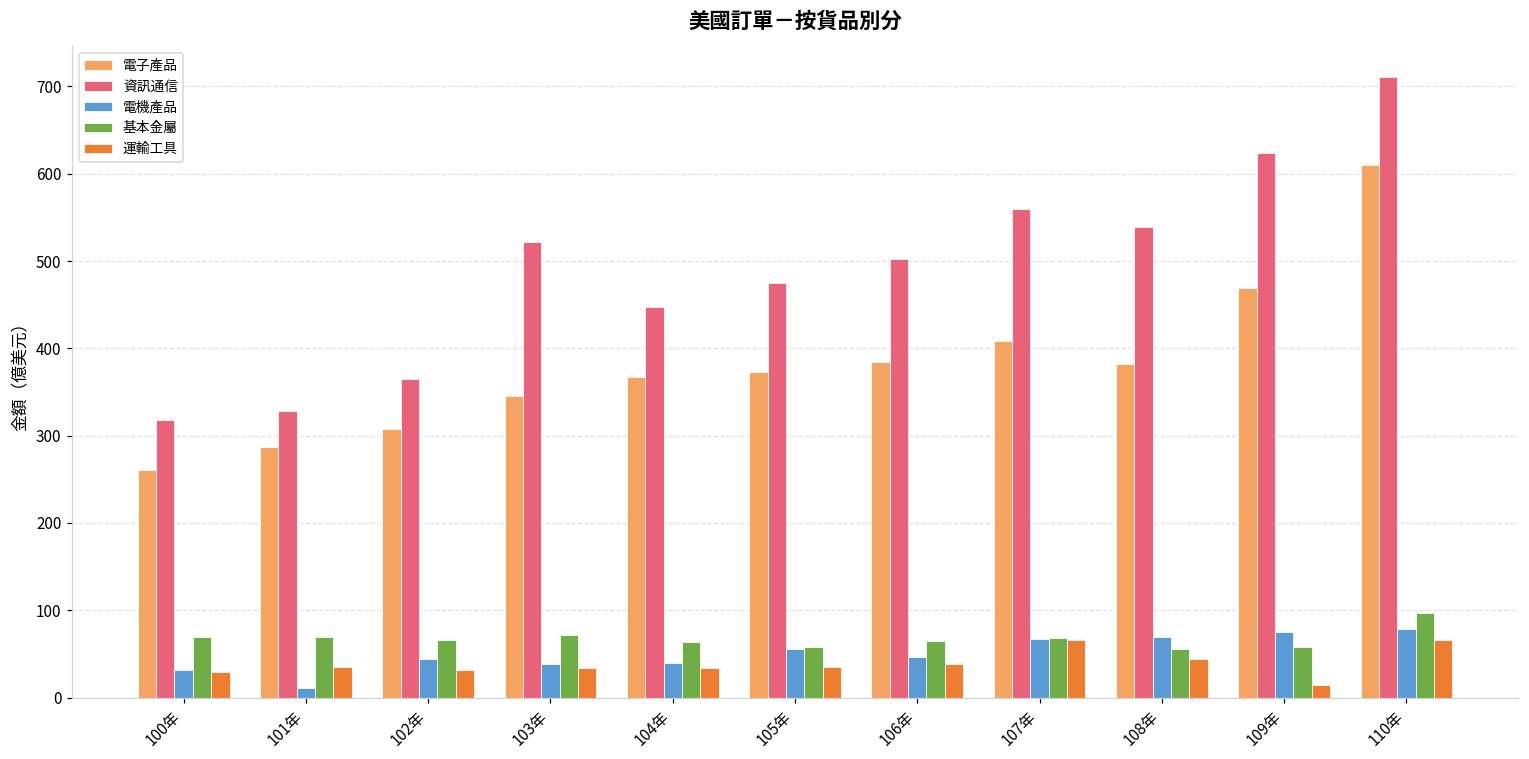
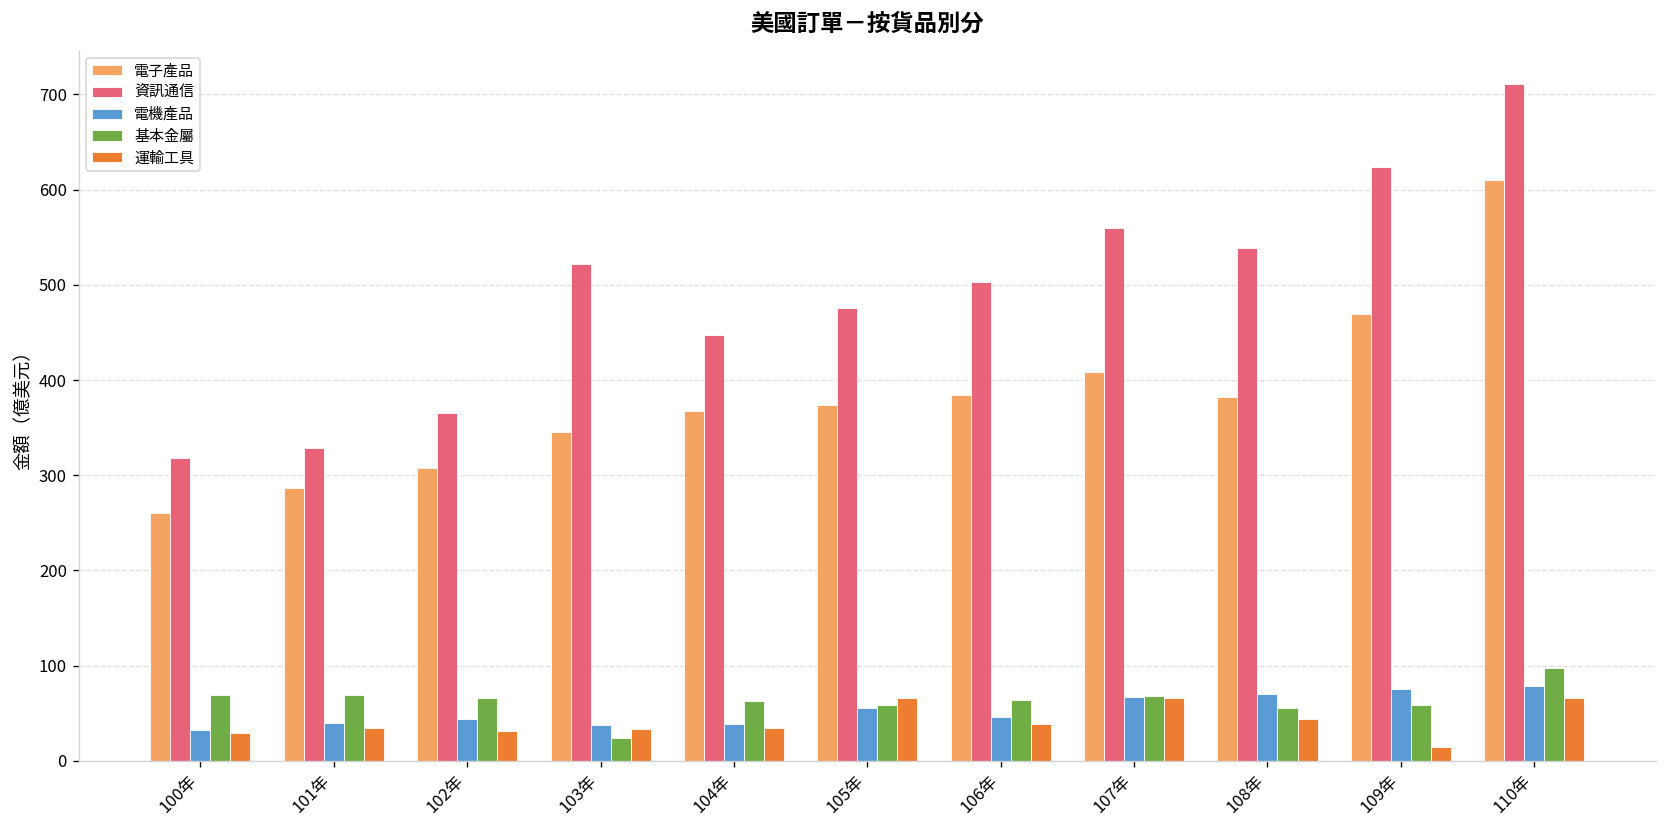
  {
    "電子產品": {
      "100年": 260,
      "101年": 290,
      "102年": 310,
      "103年": 350,
      "104年": 370,
      "105年": 370,
      "106年": 380,
      "107年": 410,
      "108年": 380,
      "109年": 470,
      "110年": 610
    },
    "資訊通信": {
      "100年": 320,
      "101年": 330,
      "102年": 370,
      "103年": 520,
      "104年": 450,
      "105年": 480,
      "106年": 500,
      "107年": 560,
      "108年": 540,
      "109年": 620,
      "110年": 710
    },
    "電機產品": {
      "100年": 30,
-     "101年": 10,
+     "101年": 40,
      "102年": 40,
      "103年": 40,
      "104年": 40,
      "105年": 60,
      "106年": 50,
      "107年": 70,
      "108年": 70,
      "109年": 80,
      "110年": 80
    },
    "基本金屬": {
      "100年": 70,
      "101年": 70,
      "102年": 70,
-     "103年": 70,
+     "103年": 20,
      "104年": 60,
      "105年": 60,
      "106年": 60,
      "107年": 70,
      "108年": 60,
      "109年": 60,
      "110年": 100
    },
    "運輸工具": {
      "100年": 30,
      "101年": 30,
      "102年": 30,
      "103年": 30,
      "104年": 30,
-     "105年": 40,
+     "105年": 70,
      "106年": 40,
      "107年": 70,
      "108年": 40,
      "109年": 10,
      "110年": 70
    }
  }
